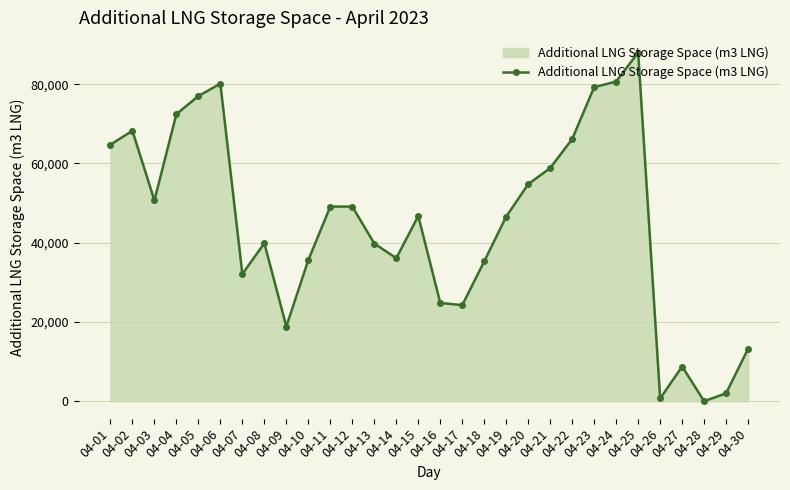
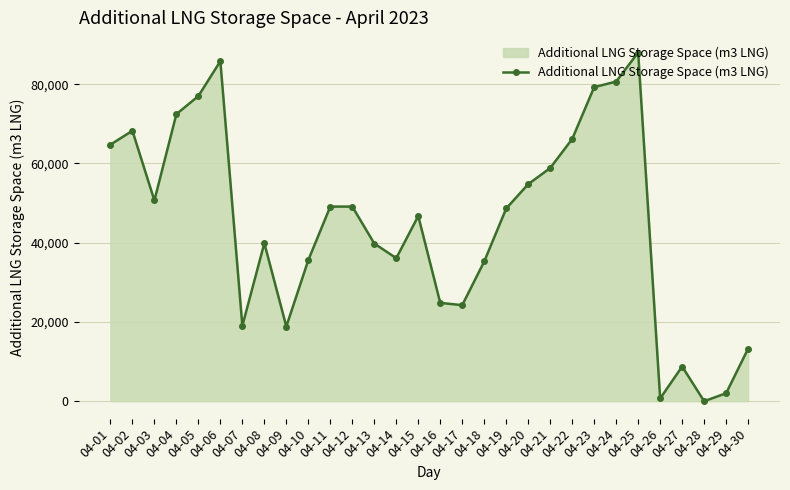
  {
    "04-01": "65,000",
    "04-02": "68,000",
    "04-03": "51,000",
    "04-04": "72,000",
    "04-05": "77,000",
-   "04-06": "80,000",
-   "04-07": "32,000",
+   "04-06": "86,000",
+   "04-07": "19,000",
    "04-08": "40,000",
    "04-09": "19,000",
    "04-10": "36,000",
    "04-11": "49,000",
    "04-12": "49,000",
    "04-13": "40,000",
    "04-14": "36,000",
    "04-15": "47,000",
    "04-16": "25,000",
    "04-17": "24,000",
    "04-18": "35,000",
-   "04-19": "47,000",
+   "04-19": "49,000",
    "04-20": "55,000",
    "04-21": "59,000",
    "04-22": "66,000",
    "04-23": "79,000",
    "04-24": "81,000",
    "04-25": "88,000",
    "04-26": "1,000",
    "04-27": "9,000",
    "04-28": "0",
    "04-29": "2,000",
    "04-30": "13,000"
  }
